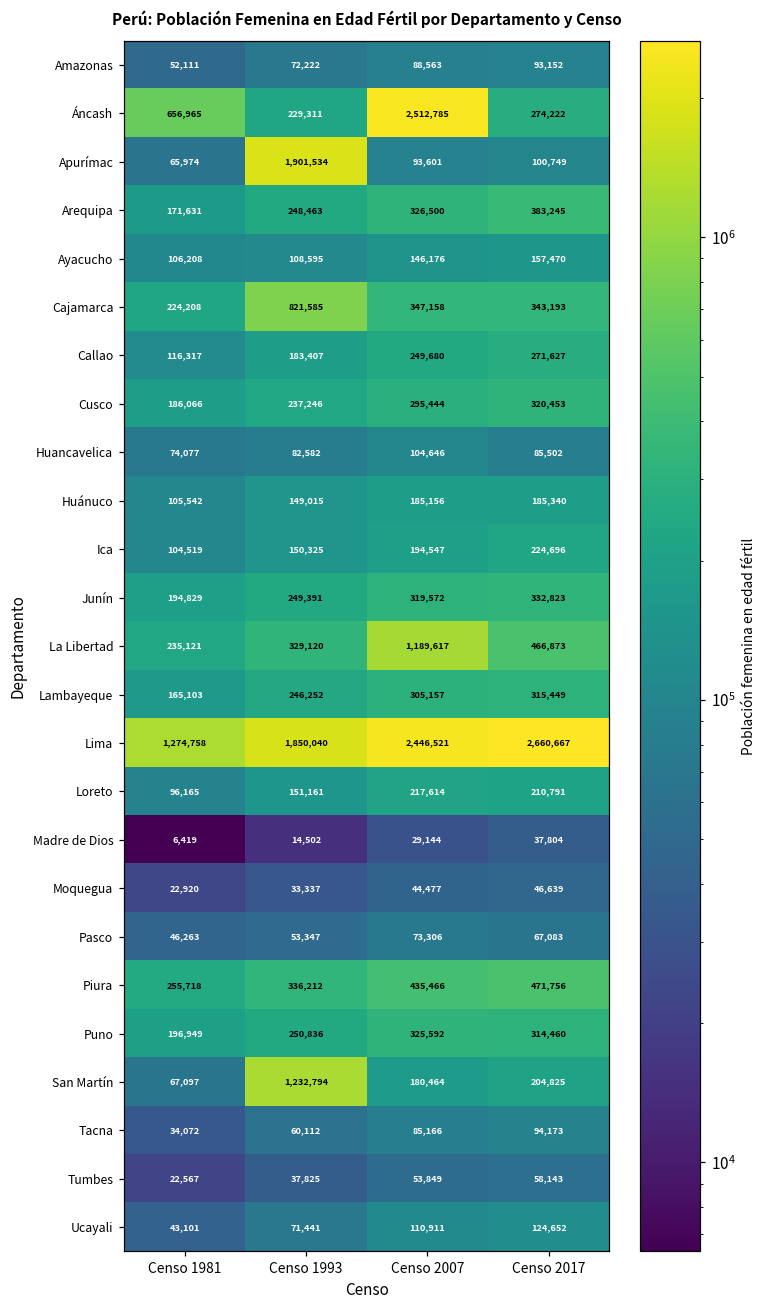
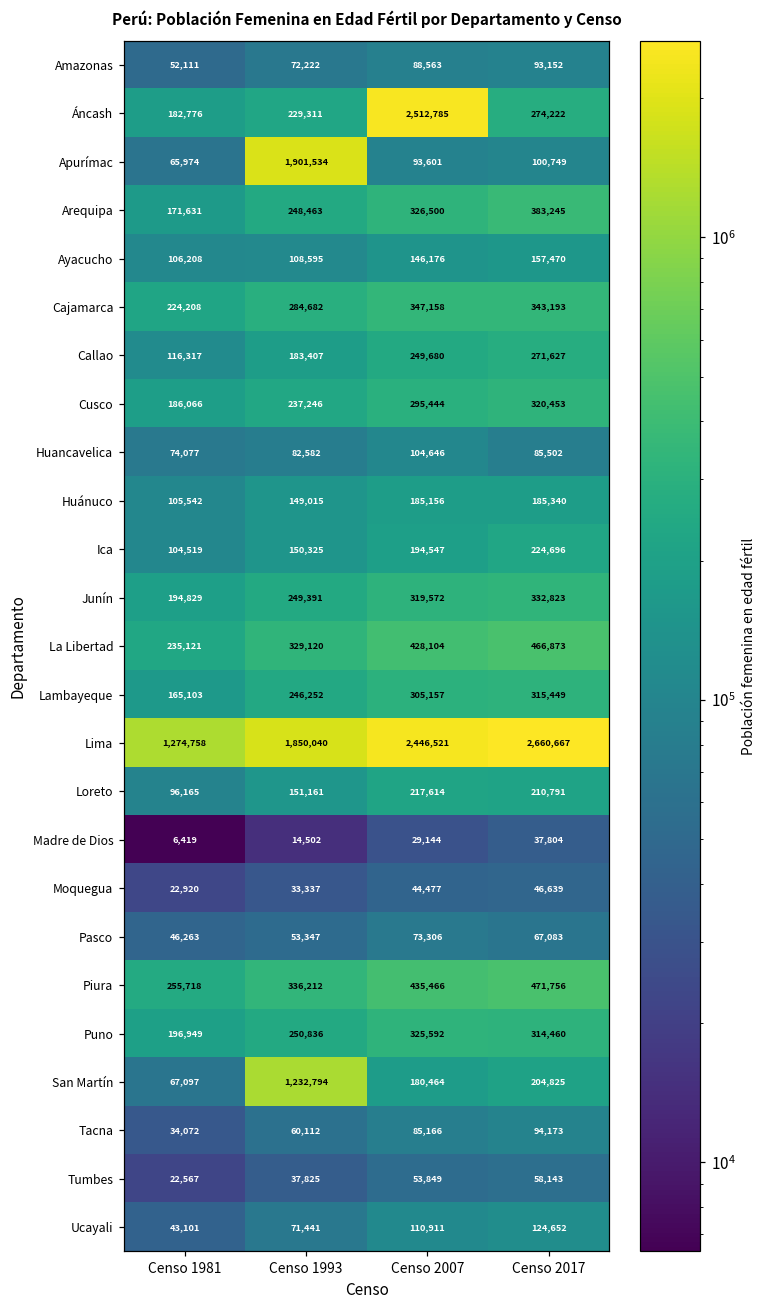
  {
    "Amazonas": {
      "Censo 1981": "52,111",
      "Censo 1993": "72,222",
      "Censo 2007": "88,563",
      "Censo 2017": "93,152"
    },
    "Áncash": {
-     "Censo 1981": "656,965",
+     "Censo 1981": "182,776",
      "Censo 1993": "229,311",
      "Censo 2007": "2,512,785",
      "Censo 2017": "274,222"
    },
    "Apurímac": {
      "Censo 1981": "65,974",
      "Censo 1993": "1,901,534",
      "Censo 2007": "93,601",
      "Censo 2017": "100,749"
    },
    "Arequipa": {
      "Censo 1981": "171,631",
      "Censo 1993": "248,463",
      "Censo 2007": "326,500",
      "Censo 2017": "383,245"
    },
    "Ayacucho": {
      "Censo 1981": "106,208",
      "Censo 1993": "108,595",
      "Censo 2007": "146,176",
      "Censo 2017": "157,470"
    },
    "Cajamarca": {
      "Censo 1981": "224,208",
-     "Censo 1993": "821,585",
+     "Censo 1993": "284,682",
      "Censo 2007": "347,158",
      "Censo 2017": "343,193"
    },
    "Callao": {
      "Censo 1981": "116,317",
      "Censo 1993": "183,407",
      "Censo 2007": "249,680",
      "Censo 2017": "271,627"
    },
    "Cusco": {
      "Censo 1981": "186,066",
      "Censo 1993": "237,246",
      "Censo 2007": "295,444",
      "Censo 2017": "320,453"
    },
    "Huancavelica": {
      "Censo 1981": "74,077",
      "Censo 1993": "82,582",
      "Censo 2007": "104,646",
      "Censo 2017": "85,502"
    },
    "Huánuco": {
      "Censo 1981": "105,542",
      "Censo 1993": "149,015",
      "Censo 2007": "185,156",
      "Censo 2017": "185,340"
    },
    "Ica": {
      "Censo 1981": "104,519",
      "Censo 1993": "150,325",
      "Censo 2007": "194,547",
      "Censo 2017": "224,696"
    },
    "Junín": {
      "Censo 1981": "194,829",
      "Censo 1993": "249,391",
      "Censo 2007": "319,572",
      "Censo 2017": "332,823"
    },
    "La Libertad": {
      "Censo 1981": "235,121",
      "Censo 1993": "329,120",
-     "Censo 2007": "1,189,617",
+     "Censo 2007": "428,104",
      "Censo 2017": "466,873"
    },
    "Lambayeque": {
      "Censo 1981": "165,103",
      "Censo 1993": "246,252",
      "Censo 2007": "305,157",
      "Censo 2017": "315,449"
    },
    "Lima": {
      "Censo 1981": "1,274,758",
      "Censo 1993": "1,850,040",
      "Censo 2007": "2,446,521",
      "Censo 2017": "2,660,667"
    },
    "Loreto": {
      "Censo 1981": "96,165",
      "Censo 1993": "151,161",
      "Censo 2007": "217,614",
      "Censo 2017": "210,791"
    },
    "Madre de Dios": {
      "Censo 1981": "6,419",
      "Censo 1993": "14,502",
      "Censo 2007": "29,144",
      "Censo 2017": "37,804"
    },
    "Moquegua": {
      "Censo 1981": "22,920",
      "Censo 1993": "33,337",
      "Censo 2007": "44,477",
      "Censo 2017": "46,639"
    },
    "Pasco": {
      "Censo 1981": "46,263",
      "Censo 1993": "53,347",
      "Censo 2007": "73,306",
      "Censo 2017": "67,083"
    },
    "Piura": {
      "Censo 1981": "255,718",
      "Censo 1993": "336,212",
      "Censo 2007": "435,466",
      "Censo 2017": "471,756"
    },
    "Puno": {
      "Censo 1981": "196,949",
      "Censo 1993": "250,836",
      "Censo 2007": "325,592",
      "Censo 2017": "314,460"
    },
    "San Martín": {
      "Censo 1981": "67,097",
      "Censo 1993": "1,232,794",
      "Censo 2007": "180,464",
      "Censo 2017": "204,825"
    },
    "Tacna": {
      "Censo 1981": "34,072",
      "Censo 1993": "60,112",
      "Censo 2007": "85,166",
      "Censo 2017": "94,173"
    },
    "Tumbes": {
      "Censo 1981": "22,567",
      "Censo 1993": "37,825",
      "Censo 2007": "53,849",
      "Censo 2017": "58,143"
    },
    "Ucayali": {
      "Censo 1981": "43,101",
      "Censo 1993": "71,441",
      "Censo 2007": "110,911",
      "Censo 2017": "124,652"
    }
  }
